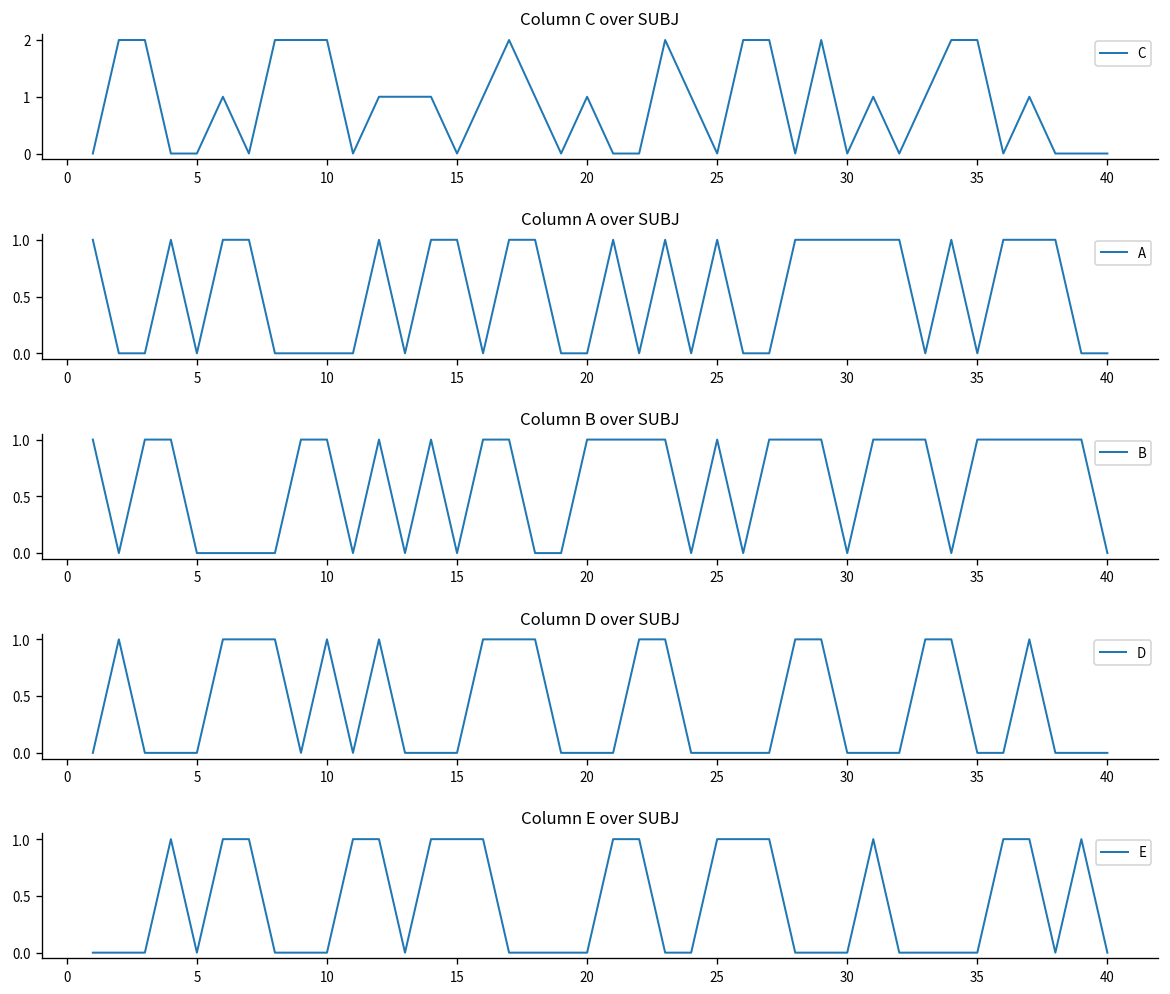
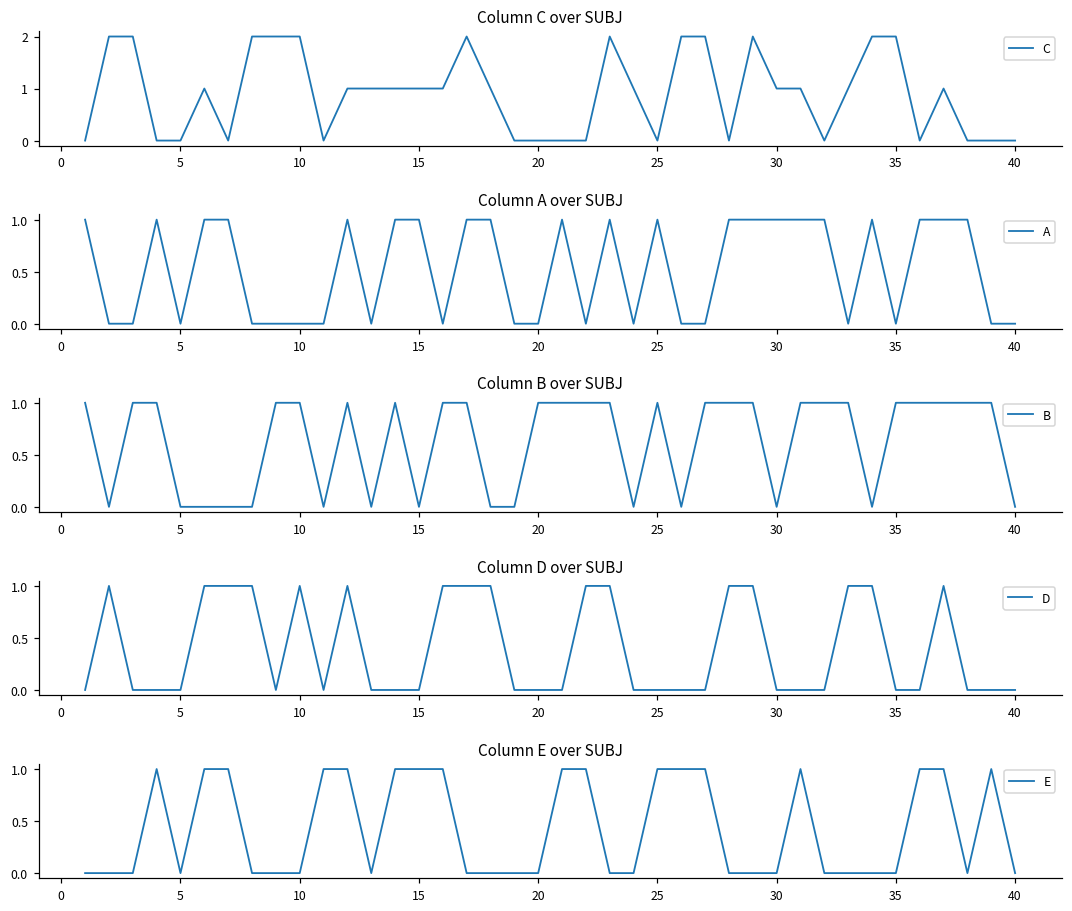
  {
    "Column C over SUBJ": {
      "5": 0,
      "10": 2,
-     "15": 0,
-     "20": 1,
+     "15": 1,
+     "20": 0,
      "25": 0,
-     "30": 0,
+     "30": 1,
      "35": 2,
      "40": 0
    },
    "Column A over SUBJ": {
      "5": 0.0,
      "10": 0.0,
      "15": 1.0,
      "20": 0.0,
      "25": 1.0,
      "30": 1.0,
      "35": 0.0,
      "40": 0.0
    },
    "Column B over SUBJ": {
      "5": 0.0,
      "10": 1.0,
      "15": 0.0,
      "20": 1.0,
      "25": 1.0,
      "30": 0.0,
      "35": 1.0,
      "40": 0.0
    },
    "Column D over SUBJ": {
      "5": 0.0,
      "10": 1.0,
      "15": 0.0,
      "20": 0.0,
      "25": 0.0,
      "30": 0.0,
      "35": 0.0,
      "40": 0.0
    },
    "Column E over SUBJ": {
      "5": 0.0,
      "10": 0.0,
      "15": 1.0,
      "20": 0.0,
      "25": 1.0,
      "30": 0.0,
      "35": 0.0,
      "40": 0.0
    }
  }
